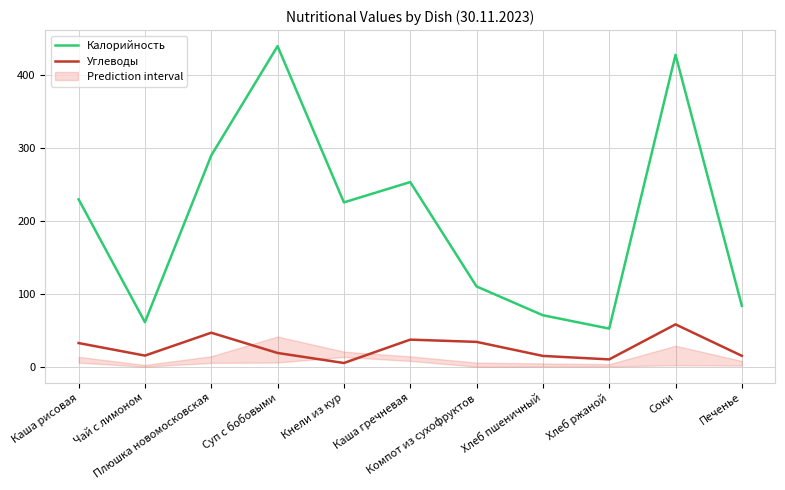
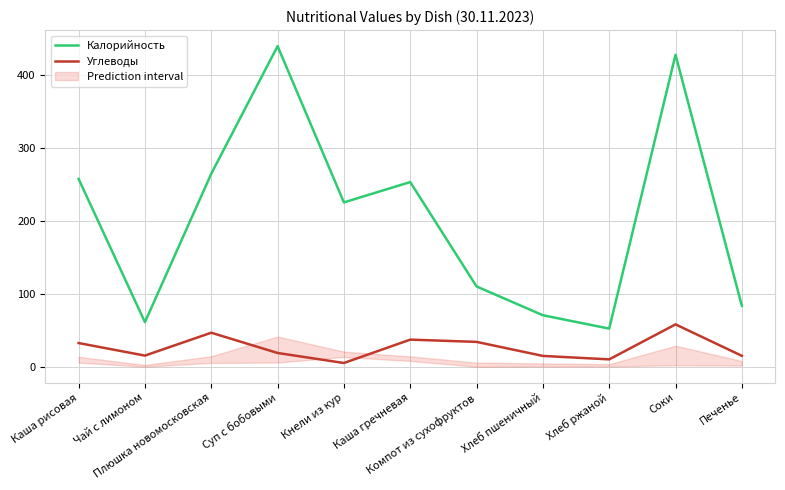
  {
    "Калорийность": {
-     "Каша рисовая": 230,
+     "Каша рисовая": 260,
      "Чай с лимоном": 60,
-     "Плюшка новомосковская": 290,
+     "Плюшка новомосковская": 260,
      "Суп с бобовыми": 440,
      "Кнели из кур": 230,
      "Каша гречневая": 250,
      "Компот из сухофруктов": 110,
      "Хлеб пшеничный": 70,
      "Хлеб ржаной": 50,
      "Соки": 430,
      "Печенье": 80
    }
  }
